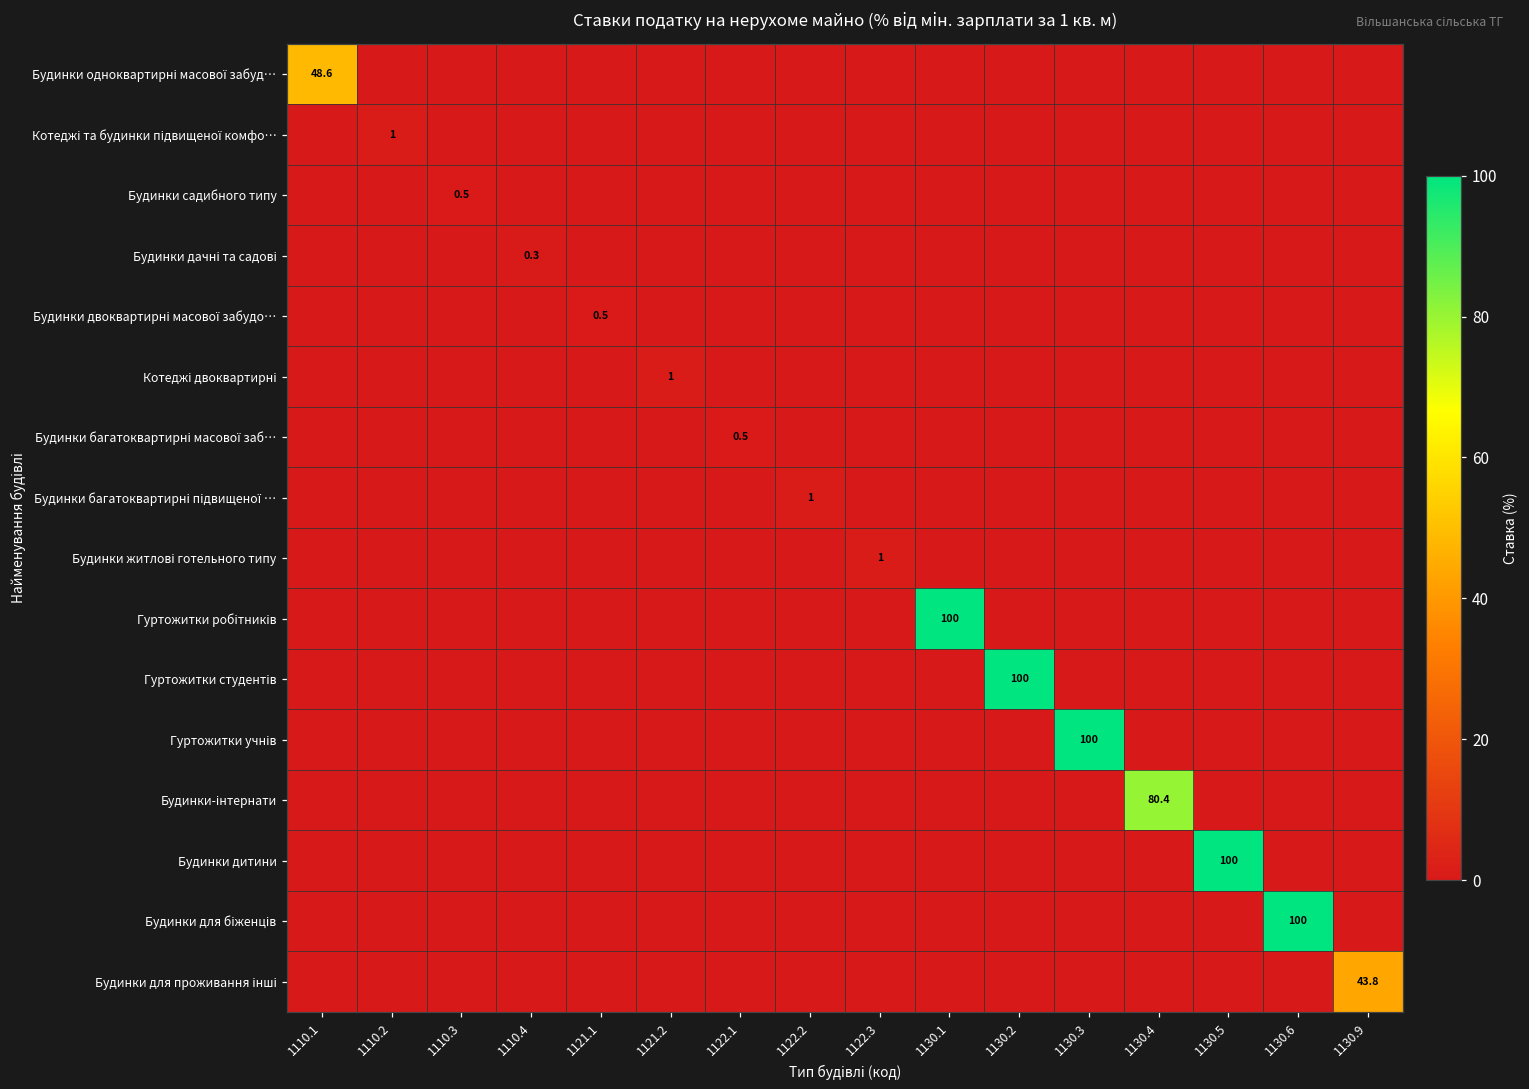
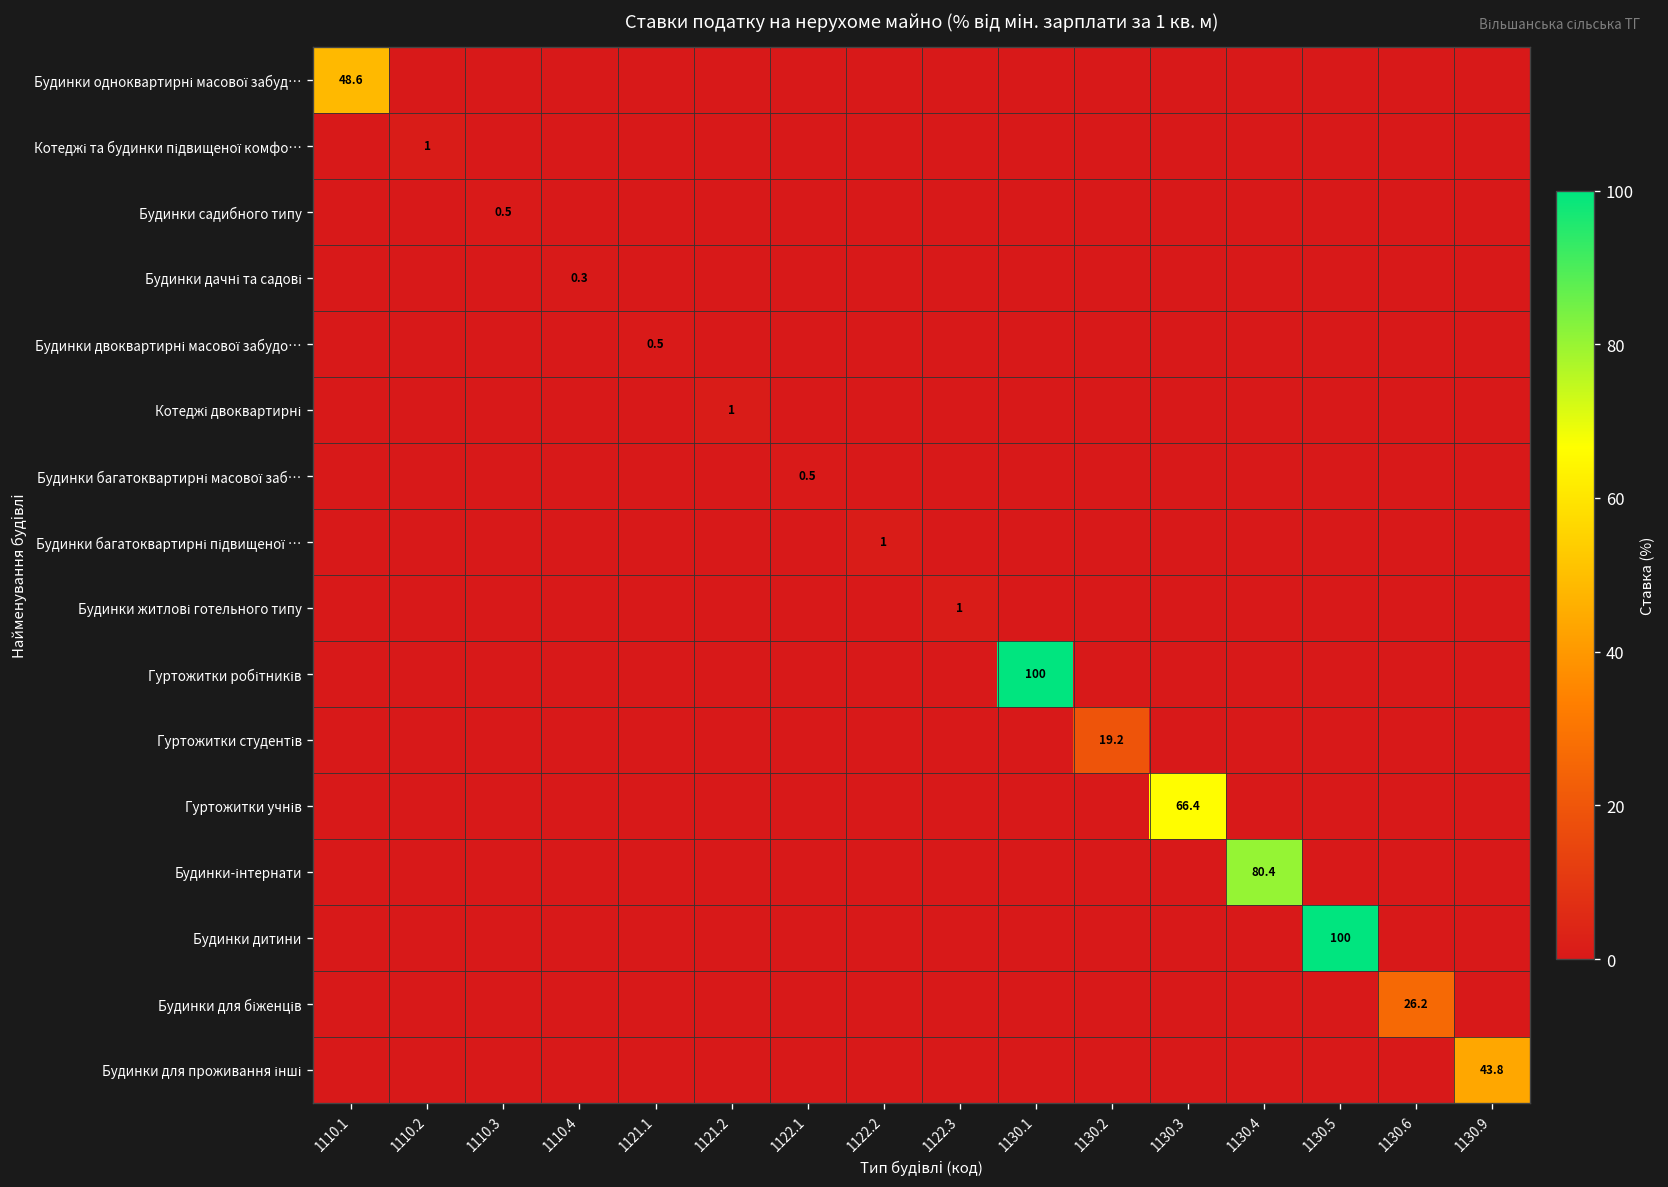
  {
    "Будинки одноквартирні масової забуд…": {
      "1110.1": 48.6
    },
    "Котеджі та будинки підвищеної комфо…": {
      "1110.2": 1
    },
    "Будинки садибного типу": {
      "1110.3": 0.5
    },
    "Будинки дачні та садові": {
      "1110.4": 0.3
    },
    "Будинки двоквартирні масової забудо…": {
      "1121.1": 0.5
    },
    "Котеджі двоквартирні": {
      "1121.2": 1
    },
    "Будинки багатоквартирні масової заб…": {
      "1122.1": 0.5
    },
    "Будинки багатоквартирні підвищеної …": {
      "1122.2": 1
    },
    "Будинки житлові готельного типу": {
      "1122.3": 1
    },
    "Гуртожитки робітників": {
      "1130.1": 100
    },
    "Гуртожитки студентів": {
-     "1130.2": 100
+     "1130.2": 19.2
    },
    "Гуртожитки учнів": {
-     "1130.3": 100
+     "1130.3": 66.4
    },
    "Будинки-інтернати": {
      "1130.4": 80.4
    },
    "Будинки дитини": {
      "1130.5": 100
    },
    "Будинки для біженців": {
-     "1130.6": 100
+     "1130.6": 26.2
    },
    "Будинки для проживання інші": {
      "1130.9": 43.8
    }
  }
